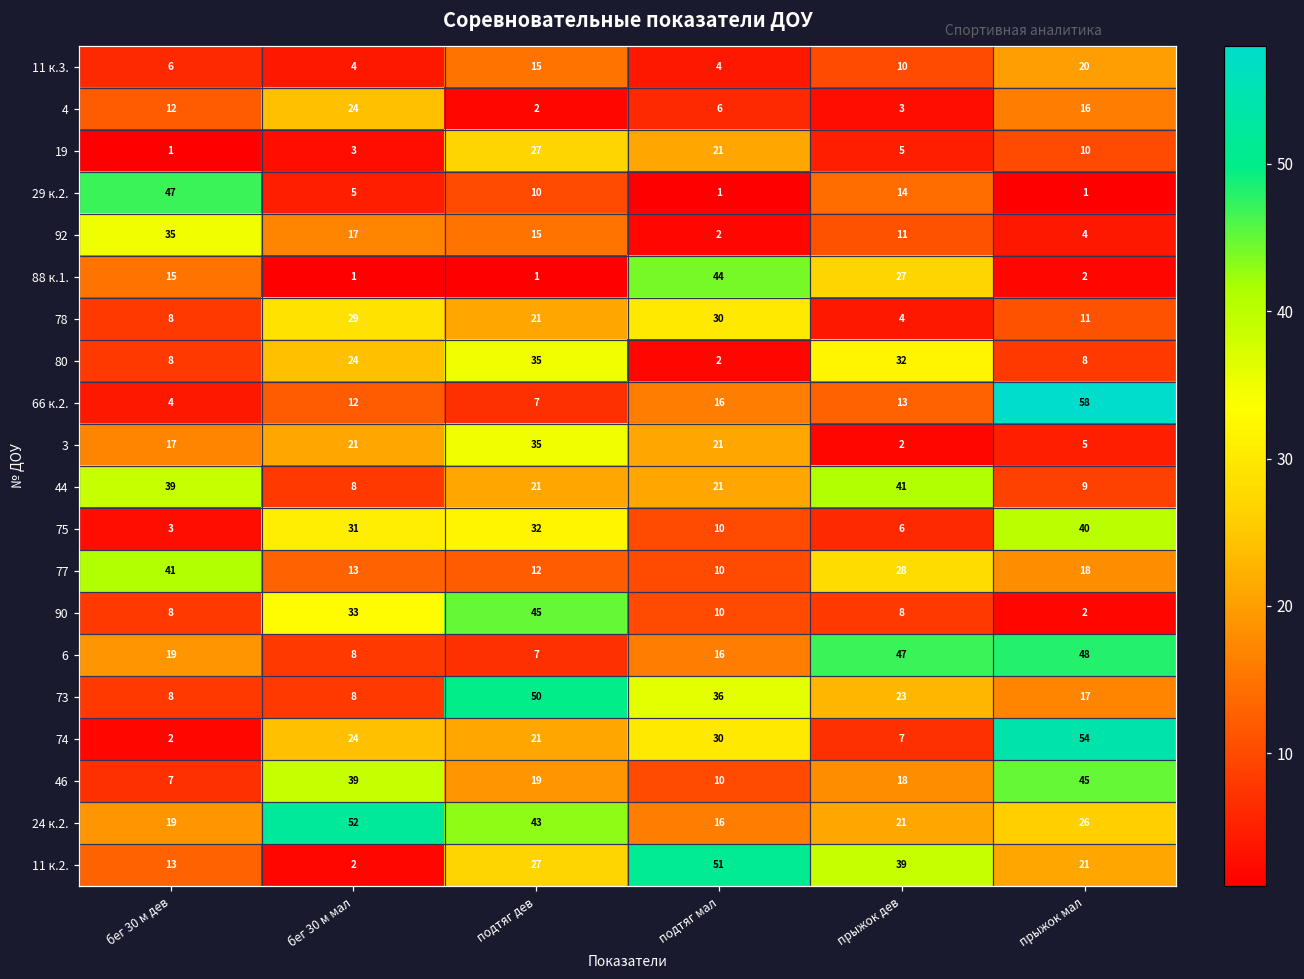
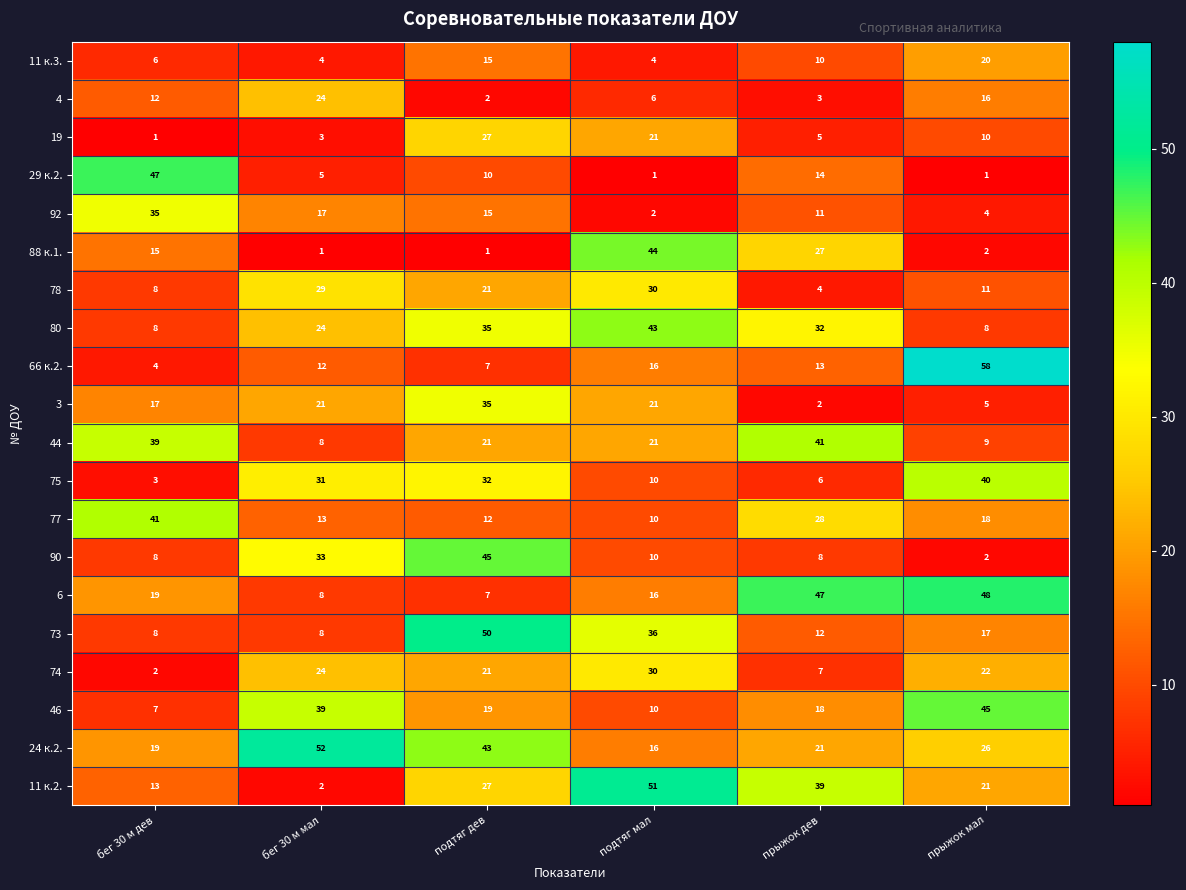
  {
    "11 к.3.": {
      "бег 30 м дев": 6,
      "бег 30 м мал": 4,
      "подтяг дев": 15,
      "подтяг мал": 4,
      "прыжок дев": 10,
      "прыжок мал": 20
    },
    "4": {
      "бег 30 м дев": 12,
      "бег 30 м мал": 24,
      "подтяг дев": 2,
      "подтяг мал": 6,
      "прыжок дев": 3,
      "прыжок мал": 16
    },
    "19": {
      "бег 30 м дев": 1,
      "бег 30 м мал": 3,
      "подтяг дев": 27,
      "подтяг мал": 21,
      "прыжок дев": 5,
      "прыжок мал": 10
    },
    "29 к.2.": {
      "бег 30 м дев": 47,
      "бег 30 м мал": 5,
      "подтяг дев": 10,
      "подтяг мал": 1,
      "прыжок дев": 14,
      "прыжок мал": 1
    },
    "92": {
      "бег 30 м дев": 35,
      "бег 30 м мал": 17,
      "подтяг дев": 15,
      "подтяг мал": 2,
      "прыжок дев": 11,
      "прыжок мал": 4
    },
    "88 к.1.": {
      "бег 30 м дев": 15,
      "бег 30 м мал": 1,
      "подтяг дев": 1,
      "подтяг мал": 44,
      "прыжок дев": 27,
      "прыжок мал": 2
    },
    "78": {
      "бег 30 м дев": 8,
      "бег 30 м мал": 29,
      "подтяг дев": 21,
      "подтяг мал": 30,
      "прыжок дев": 4,
      "прыжок мал": 11
    },
    "80": {
      "бег 30 м дев": 8,
      "бег 30 м мал": 24,
      "подтяг дев": 35,
-     "подтяг мал": 2,
+     "подтяг мал": 43,
      "прыжок дев": 32,
      "прыжок мал": 8
    },
    "66 к.2.": {
      "бег 30 м дев": 4,
      "бег 30 м мал": 12,
      "подтяг дев": 7,
      "подтяг мал": 16,
      "прыжок дев": 13,
      "прыжок мал": 58
    },
    "3": {
      "бег 30 м дев": 17,
      "бег 30 м мал": 21,
      "подтяг дев": 35,
      "подтяг мал": 21,
      "прыжок дев": 2,
      "прыжок мал": 5
    },
    "44": {
      "бег 30 м дев": 39,
      "бег 30 м мал": 8,
      "подтяг дев": 21,
      "подтяг мал": 21,
      "прыжок дев": 41,
      "прыжок мал": 9
    },
    "75": {
      "бег 30 м дев": 3,
      "бег 30 м мал": 31,
      "подтяг дев": 32,
      "подтяг мал": 10,
      "прыжок дев": 6,
      "прыжок мал": 40
    },
    "77": {
      "бег 30 м дев": 41,
      "бег 30 м мал": 13,
      "подтяг дев": 12,
      "подтяг мал": 10,
      "прыжок дев": 28,
      "прыжок мал": 18
    },
    "90": {
      "бег 30 м дев": 8,
      "бег 30 м мал": 33,
      "подтяг дев": 45,
      "подтяг мал": 10,
      "прыжок дев": 8,
      "прыжок мал": 2
    },
    "6": {
      "бег 30 м дев": 19,
      "бег 30 м мал": 8,
      "подтяг дев": 7,
      "подтяг мал": 16,
      "прыжок дев": 47,
      "прыжок мал": 48
    },
    "73": {
      "бег 30 м дев": 8,
      "бег 30 м мал": 8,
      "подтяг дев": 50,
      "подтяг мал": 36,
-     "прыжок дев": 23,
+     "прыжок дев": 12,
      "прыжок мал": 17
    },
    "74": {
      "бег 30 м дев": 2,
      "бег 30 м мал": 24,
      "подтяг дев": 21,
      "подтяг мал": 30,
      "прыжок дев": 7,
-     "прыжок мал": 54
+     "прыжок мал": 22
    },
    "46": {
      "бег 30 м дев": 7,
      "бег 30 м мал": 39,
      "подтяг дев": 19,
      "подтяг мал": 10,
      "прыжок дев": 18,
      "прыжок мал": 45
    },
    "24 к.2.": {
      "бег 30 м дев": 19,
      "бег 30 м мал": 52,
      "подтяг дев": 43,
      "подтяг мал": 16,
      "прыжок дев": 21,
      "прыжок мал": 26
    },
    "11 к.2.": {
      "бег 30 м дев": 13,
      "бег 30 м мал": 2,
      "подтяг дев": 27,
      "подтяг мал": 51,
      "прыжок дев": 39,
      "прыжок мал": 21
    }
  }
